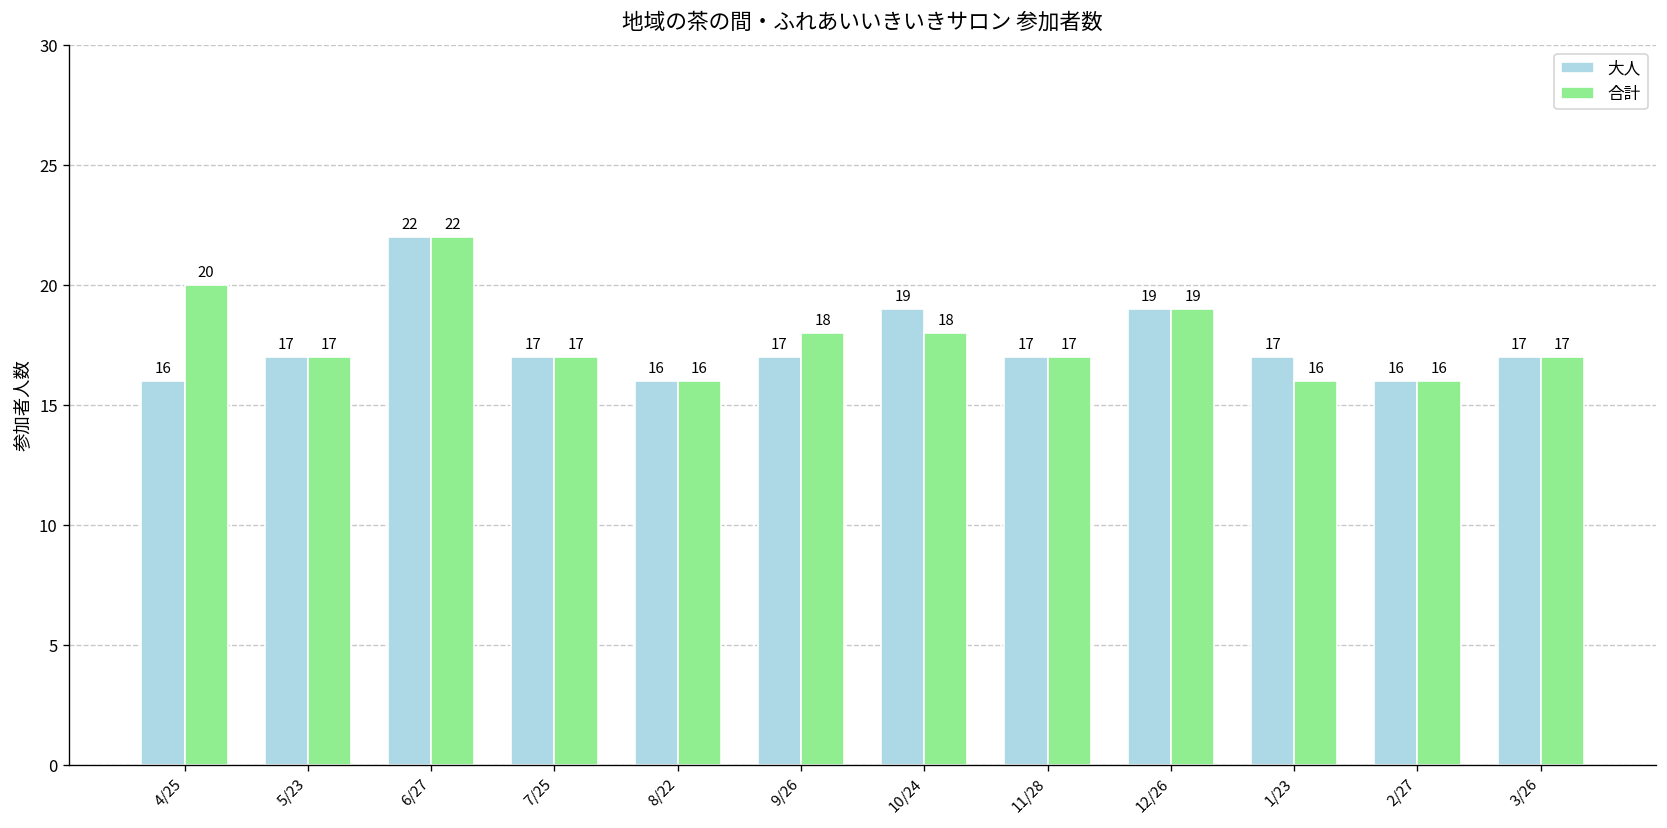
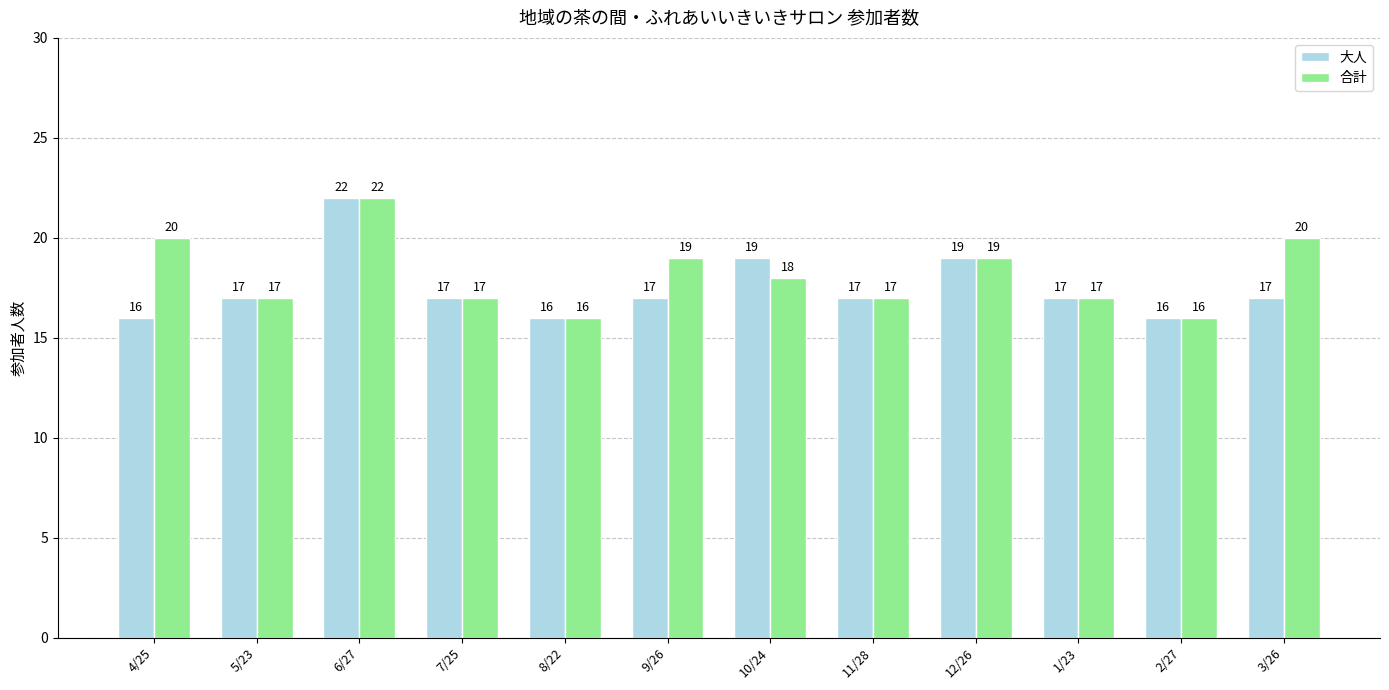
  {
    "大人": {
      "4/25": 16,
      "5/23": 17,
      "6/27": 22,
      "7/25": 17,
      "8/22": 16,
      "9/26": 17,
      "10/24": 19,
      "11/28": 17,
      "12/26": 19,
      "1/23": 17,
      "2/27": 16,
      "3/26": 17
    },
    "合計": {
      "4/25": 20,
      "5/23": 17,
      "6/27": 22,
      "7/25": 17,
      "8/22": 16,
-     "9/26": 18,
+     "9/26": 19,
      "10/24": 18,
      "11/28": 17,
      "12/26": 19,
-     "1/23": 16,
+     "1/23": 17,
      "2/27": 16,
-     "3/26": 17
+     "3/26": 20
    }
  }
